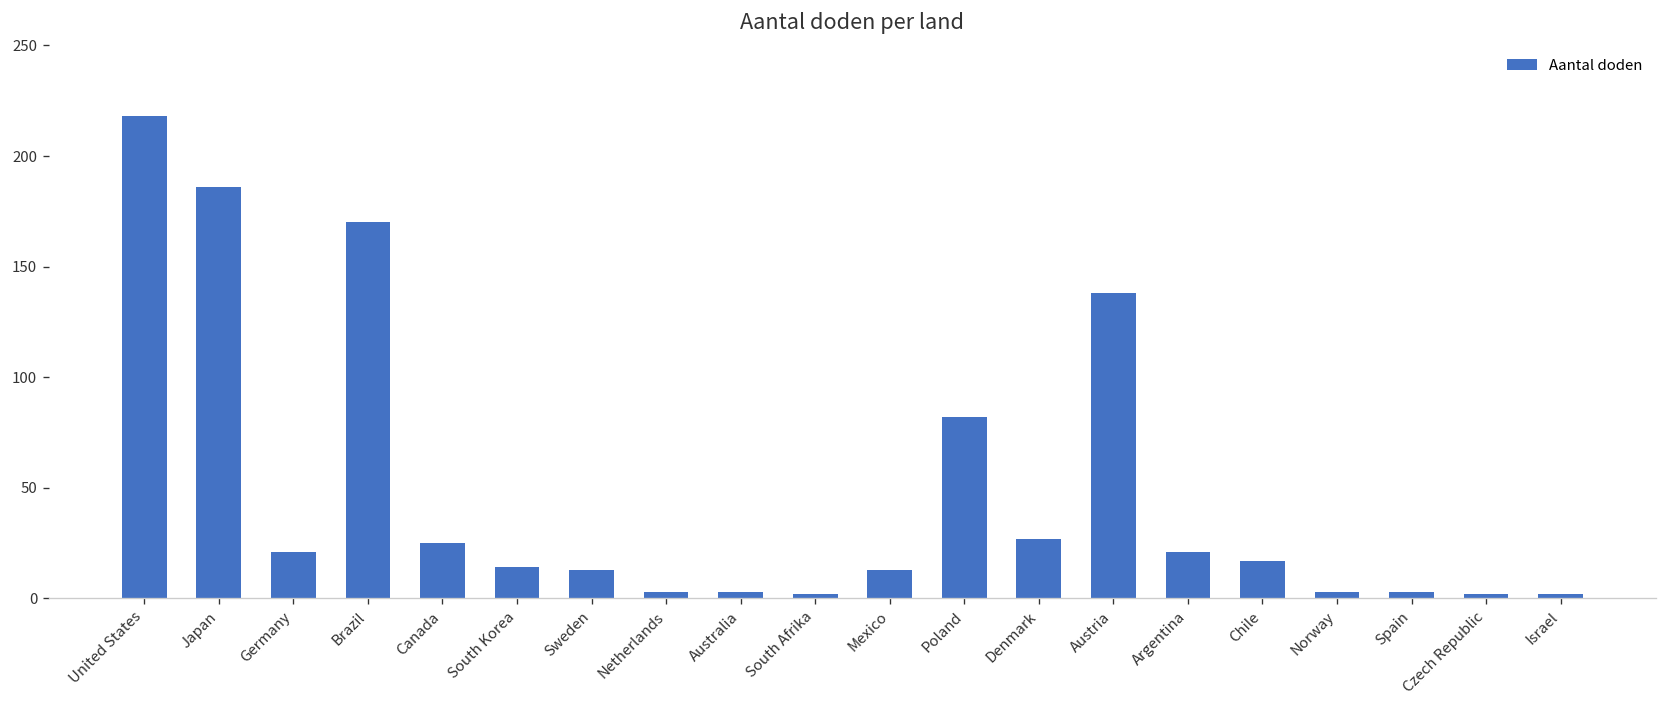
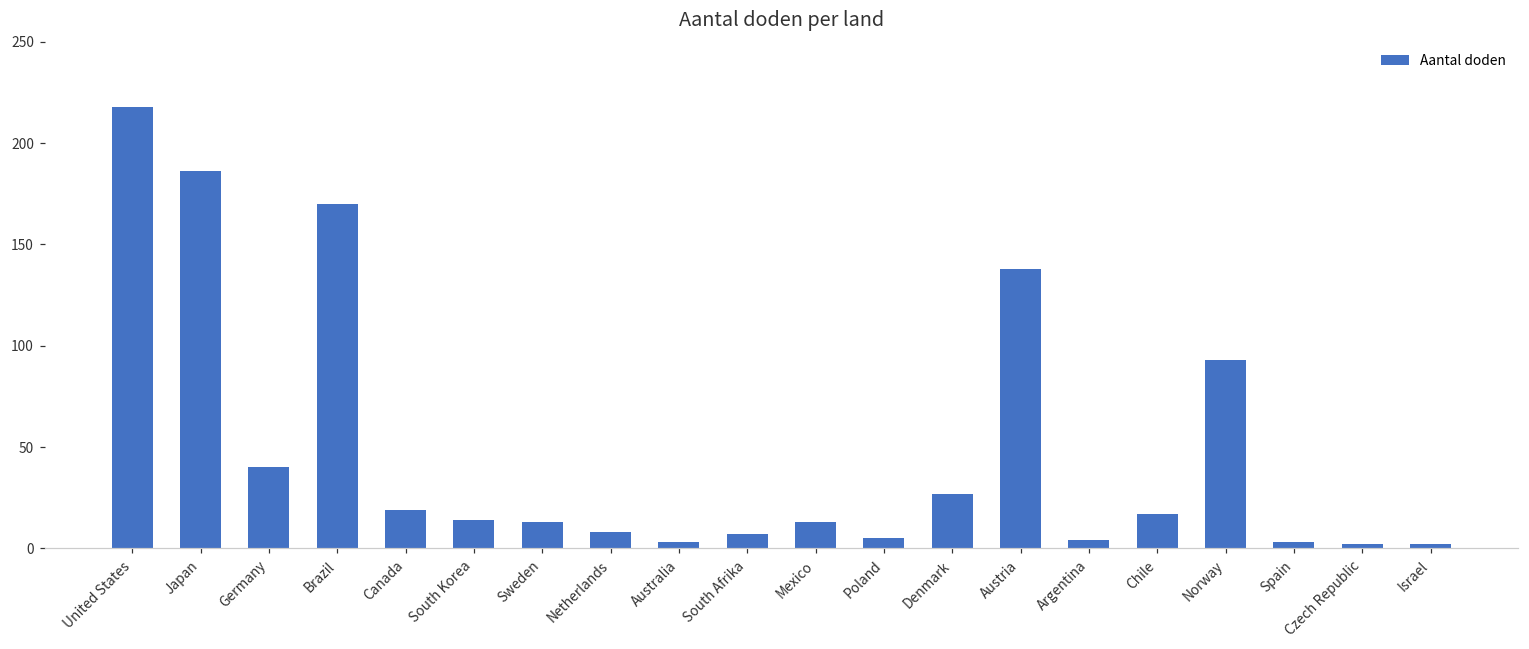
  {
    "United States": 218,
    "Japan": 186,
-   "Germany": 21,
+   "Germany": 40,
    "Brazil": 170,
-   "Canada": 25,
+   "Canada": 19,
    "South Korea": 14,
    "Sweden": 13,
-   "Netherlands": 3,
+   "Netherlands": 8,
    "Australia": 3,
-   "South Afrika": 2,
+   "South Afrika": 7,
    "Mexico": 13,
-   "Poland": 82,
+   "Poland": 5,
    "Denmark": 27,
    "Austria": 138,
-   "Argentina": 21,
+   "Argentina": 4,
    "Chile": 17,
-   "Norway": 3,
+   "Norway": 93,
    "Spain": 3,
    "Czech Republic": 2,
    "Israel": 2
  }
